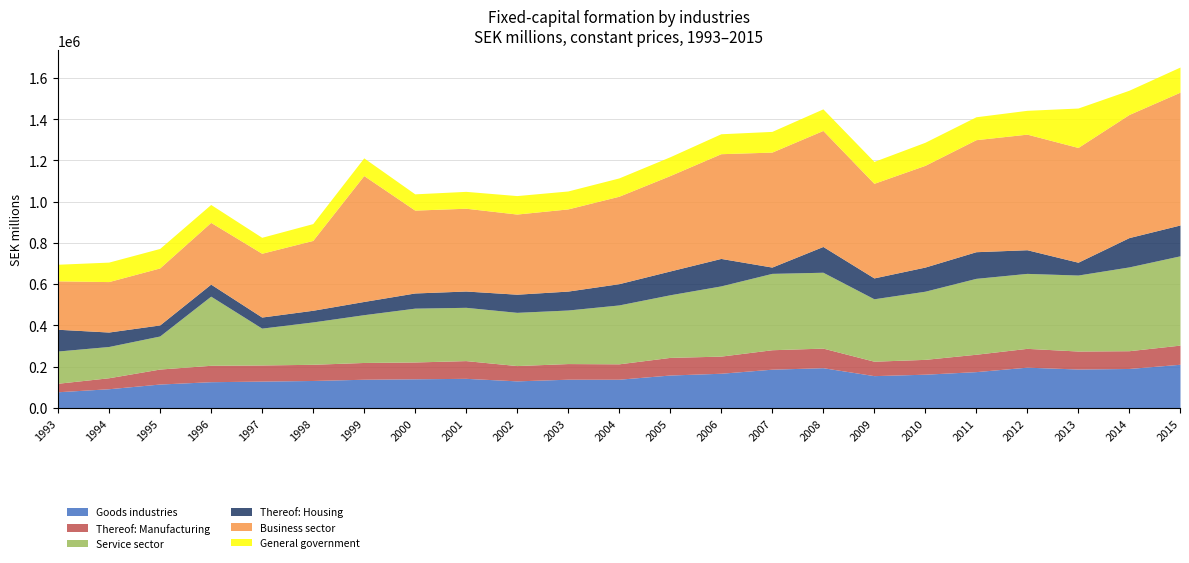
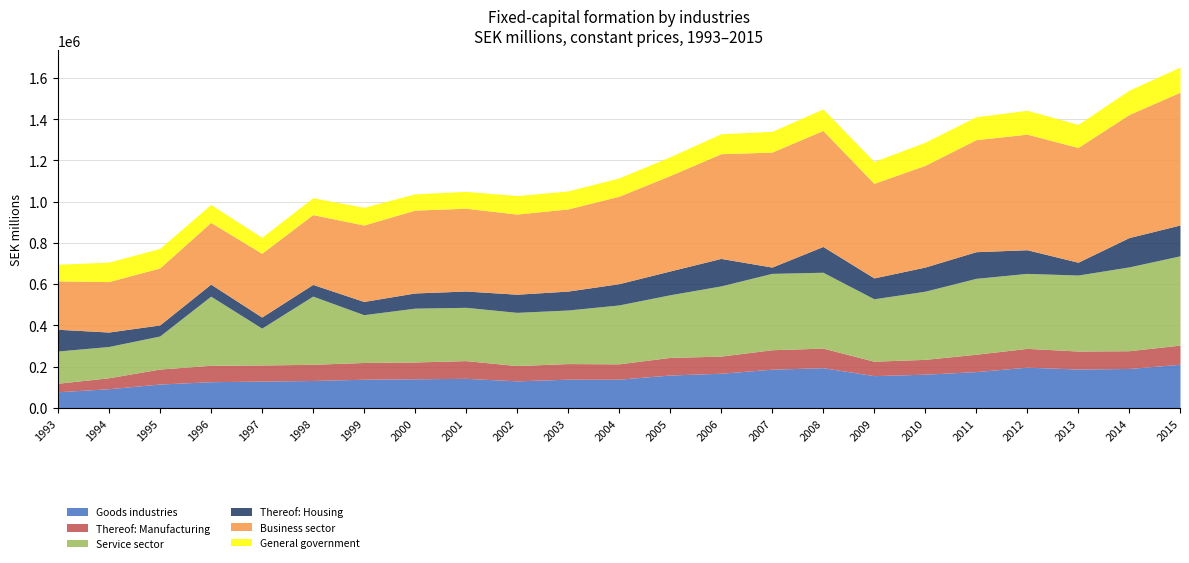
  {
    "Goods industries": {
      "1993": 80000,
      "1994": 90000,
      "1995": 120000,
      "1996": 130000,
      "1997": 130000,
      "1998": 130000,
      "1999": 140000,
      "2000": 140000,
      "2001": 140000,
      "2002": 130000,
      "2003": 140000,
      "2004": 140000,
      "2005": 160000,
      "2006": 170000,
      "2007": 190000,
      "2008": 190000,
      "2009": 160000,
      "2010": 160000,
      "2011": 180000,
      "2012": 200000,
      "2013": 190000,
      "2014": 190000,
      "2015": 210000
    },
    "Thereof: Manufacturing": {
      "1993": 40000,
      "1994": 50000,
      "1995": 70000,
      "1996": 80000,
      "1997": 80000,
      "1998": 80000,
      "1999": 80000,
      "2000": 80000,
      "2001": 90000,
      "2002": 70000,
      "2003": 80000,
      "2004": 70000,
      "2005": 90000,
      "2006": 80000,
      "2007": 90000,
      "2008": 90000,
      "2009": 70000,
      "2010": 70000,
      "2011": 80000,
      "2012": 90000,
      "2013": 90000,
      "2014": 90000,
      "2015": 90000
    },
    "Service sector": {
      "1993": 160000,
      "1994": 150000,
      "1995": 160000,
      "1996": 340000,
      "1997": 180000,
-     "1998": 210000,
+     "1998": 330000,
      "1999": 230000,
      "2000": 260000,
      "2001": 260000,
      "2002": 260000,
      "2003": 260000,
      "2004": 290000,
      "2005": 300000,
      "2006": 340000,
      "2007": 370000,
      "2008": 370000,
      "2009": 300000,
      "2010": 330000,
      "2011": 370000,
      "2012": 360000,
      "2013": 370000,
      "2014": 410000,
      "2015": 430000
    },
    "Thereof: Housing": {
      "1993": 110000,
      "1994": 70000,
      "1995": 50000,
      "1996": 60000,
      "1997": 50000,
      "1998": 60000,
      "1999": 60000,
      "2000": 70000,
      "2001": 80000,
      "2002": 90000,
      "2003": 90000,
      "2004": 100000,
      "2005": 120000,
      "2006": 130000,
      "2007": 30000,
      "2008": 120000,
      "2009": 100000,
      "2010": 120000,
      "2011": 130000,
      "2012": 110000,
      "2013": 60000,
      "2014": 140000,
      "2015": 150000
    },
    "Business sector": {
      "1993": 230000,
      "1994": 240000,
      "1995": 280000,
      "1996": 300000,
      "1997": 310000,
      "1998": 340000,
-     "1999": 610000,
+     "1999": 370000,
      "2000": 400000,
      "2001": 400000,
      "2002": 390000,
      "2003": 400000,
      "2004": 420000,
      "2005": 460000,
      "2006": 510000,
      "2007": 560000,
      "2008": 560000,
      "2009": 460000,
      "2010": 490000,
      "2011": 540000,
      "2012": 560000,
      "2013": 560000,
      "2014": 600000,
      "2015": 640000
    },
    "General government": {
      "1993": 80000,
      "1994": 90000,
      "1995": 90000,
      "1996": 90000,
      "1997": 80000,
      "1998": 80000,
      "1999": 90000,
      "2000": 80000,
      "2001": 80000,
      "2002": 90000,
      "2003": 90000,
      "2004": 90000,
      "2005": 90000,
      "2006": 100000,
      "2007": 100000,
      "2008": 100000,
      "2009": 110000,
      "2010": 110000,
      "2011": 110000,
      "2012": 120000,
-     "2013": 190000,
+     "2013": 110000,
      "2014": 120000,
      "2015": 120000
    }
  }
